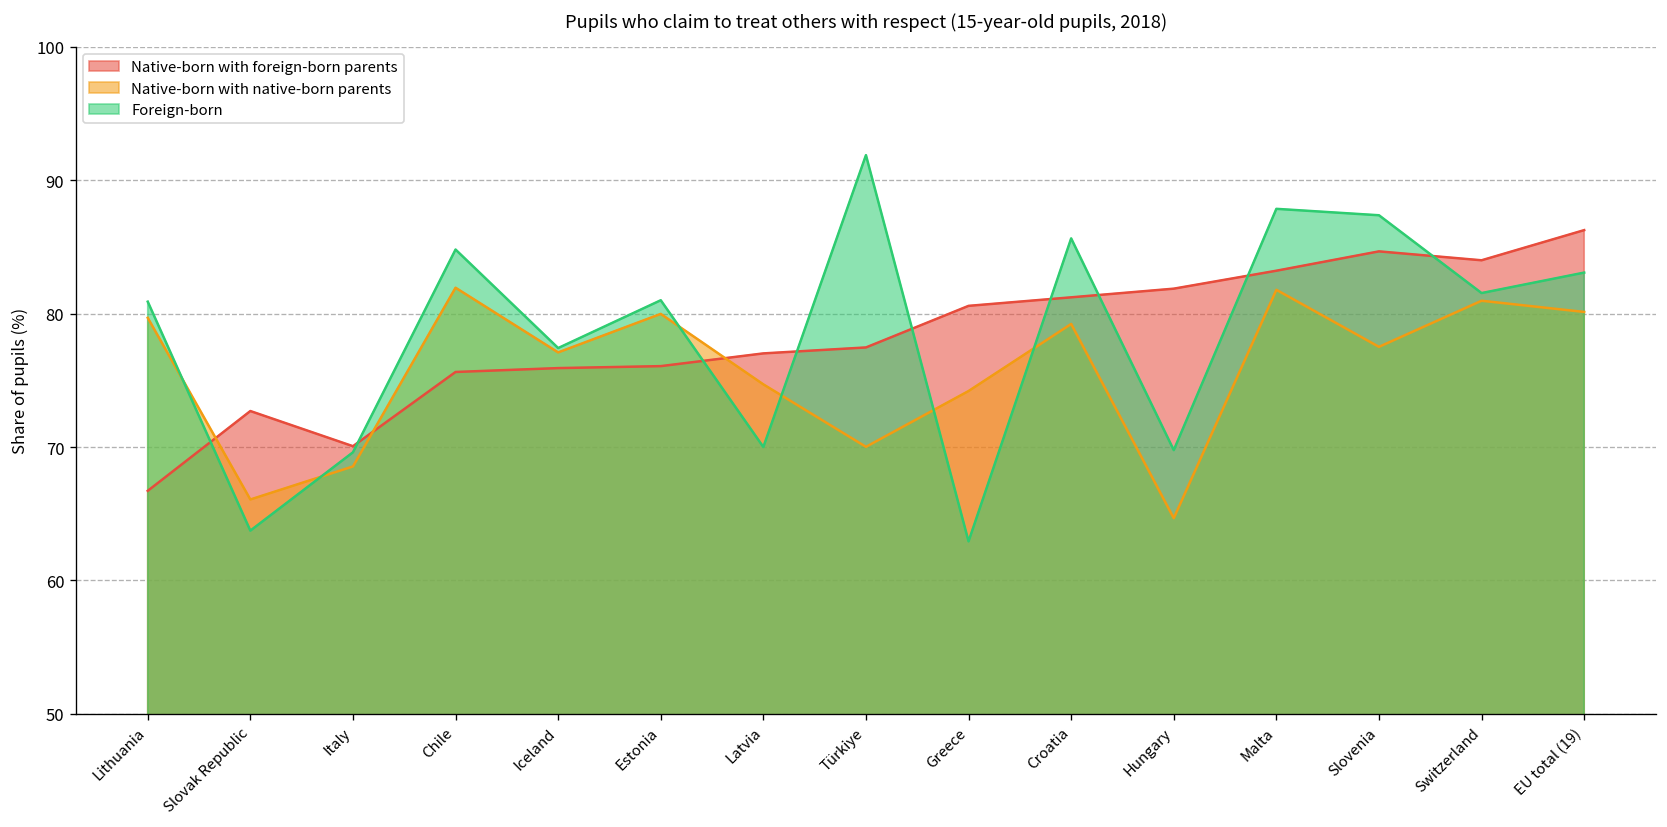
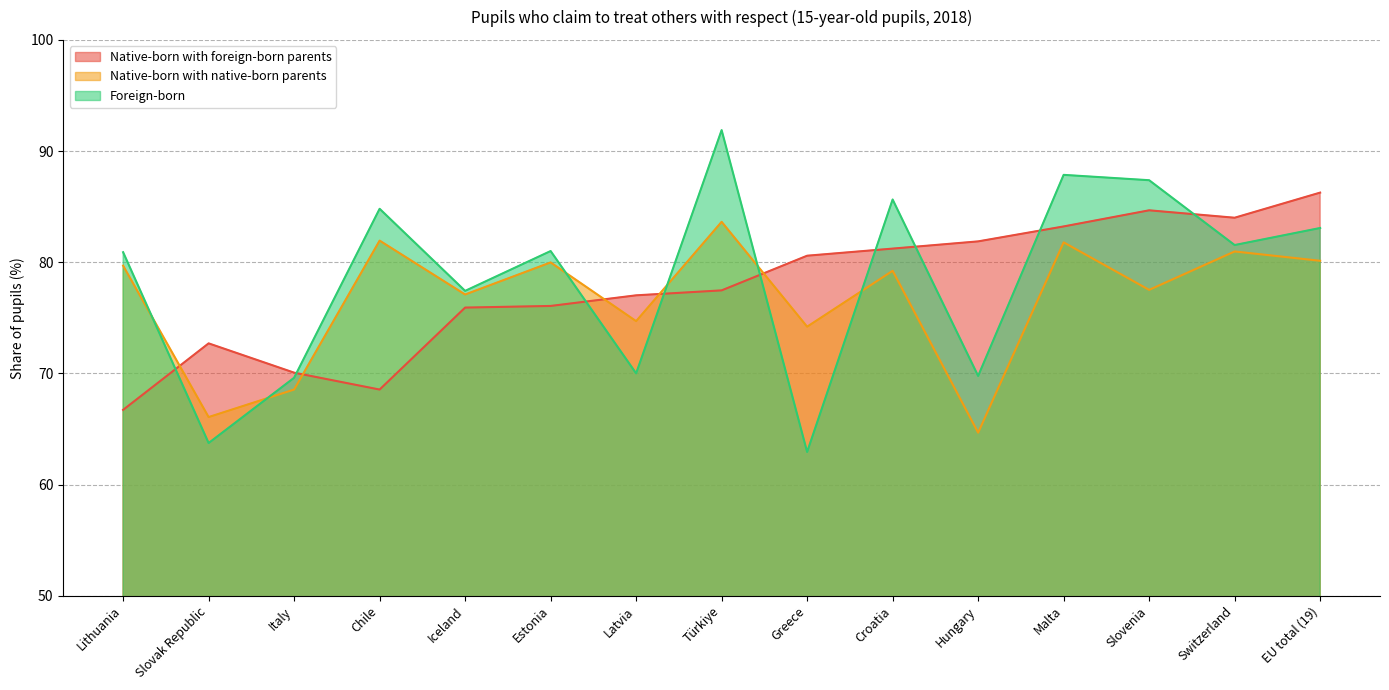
  {
    "Native-born with foreign-born parents": {
      "Lithuania": 66.7,
      "Slovak Republic": 72.7,
      "Italy": 70.1,
-     "Chile": 75.6,
+     "Chile": 68.5,
      "Iceland": 75.9,
      "Estonia": 76.1,
      "Latvia": 77.0,
      "Türkiye": 77.5,
      "Greece": 80.6,
      "Croatia": 81.2,
      "Hungary": 81.9,
      "Malta": 83.2,
      "Slovenia": 84.7,
      "Switzerland": 84.0,
      "EU total (19)": 86.3
    },
    "Native-born with native-born parents": {
      "Lithuania": 79.7,
      "Slovak Republic": 66.1,
      "Italy": 68.5,
      "Chile": 81.9,
      "Iceland": 77.1,
      "Estonia": 80.0,
      "Latvia": 74.7,
-     "Türkiye": 70.0,
+     "Türkiye": 83.6,
      "Greece": 74.2,
      "Croatia": 79.2,
      "Hungary": 64.7,
      "Malta": 81.8,
      "Slovenia": 77.5,
      "Switzerland": 81.0,
      "EU total (19)": 80.1
    },
    "Foreign-born": {
      "Lithuania": 80.9,
      "Slovak Republic": 63.7,
      "Italy": 69.6,
      "Chile": 84.8,
      "Iceland": 77.4,
      "Estonia": 81.0,
      "Latvia": 70.0,
      "Türkiye": 91.9,
      "Greece": 62.9,
      "Croatia": 85.6,
      "Hungary": 69.8,
      "Malta": 87.9,
      "Slovenia": 87.4,
      "Switzerland": 81.5,
      "EU total (19)": 83.1
    }
  }
